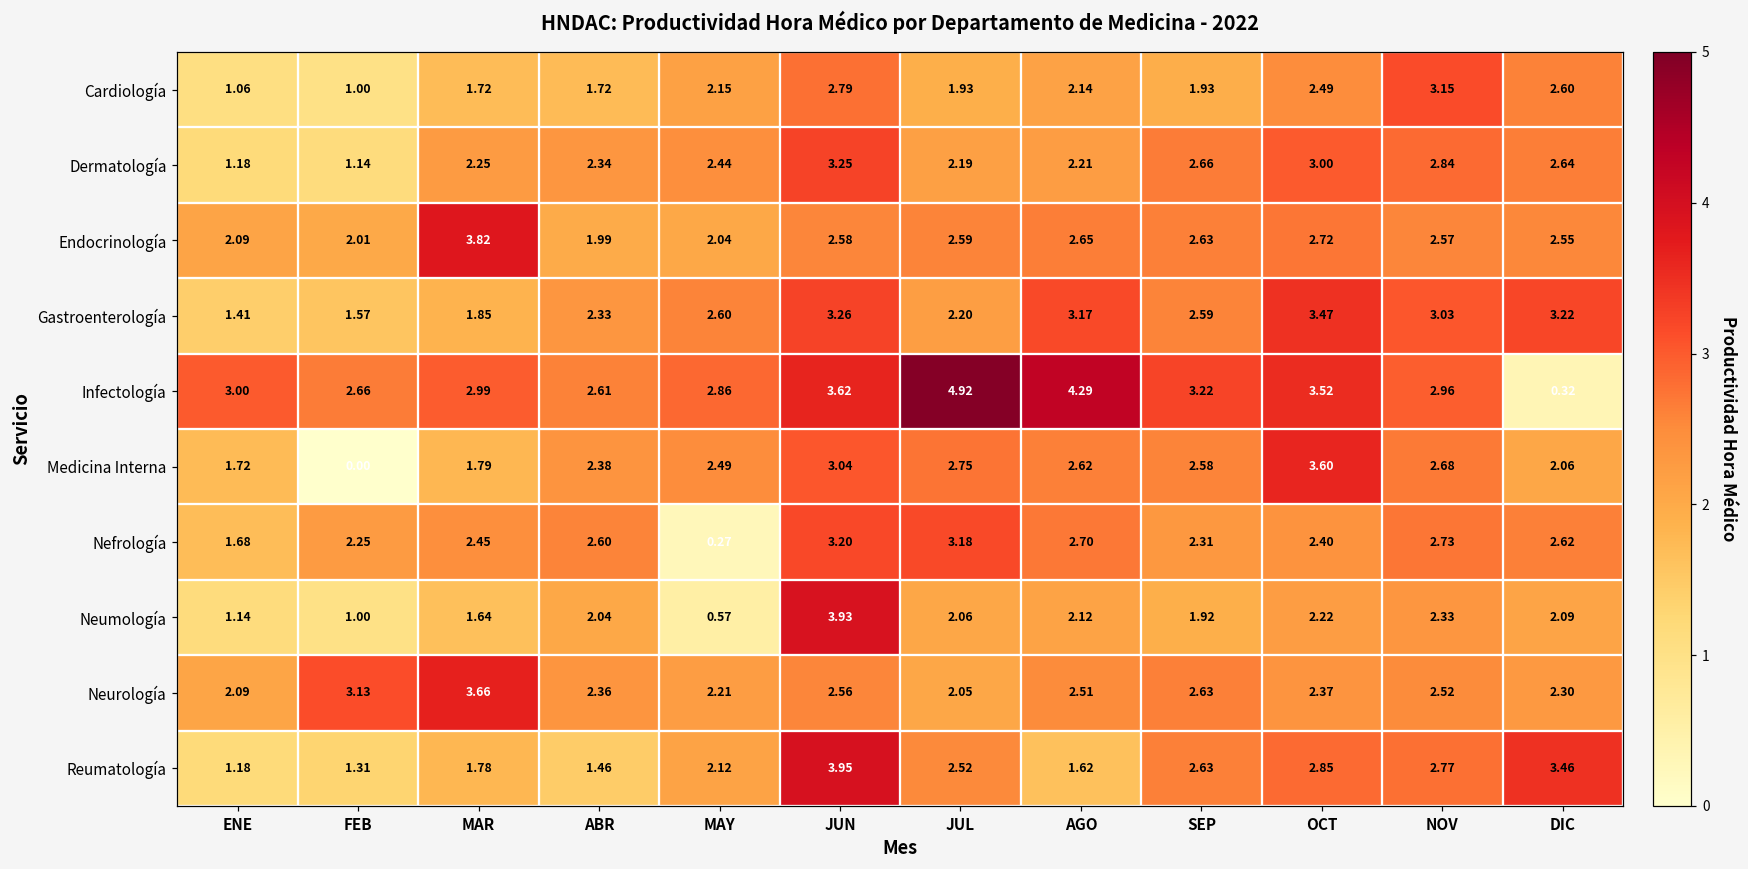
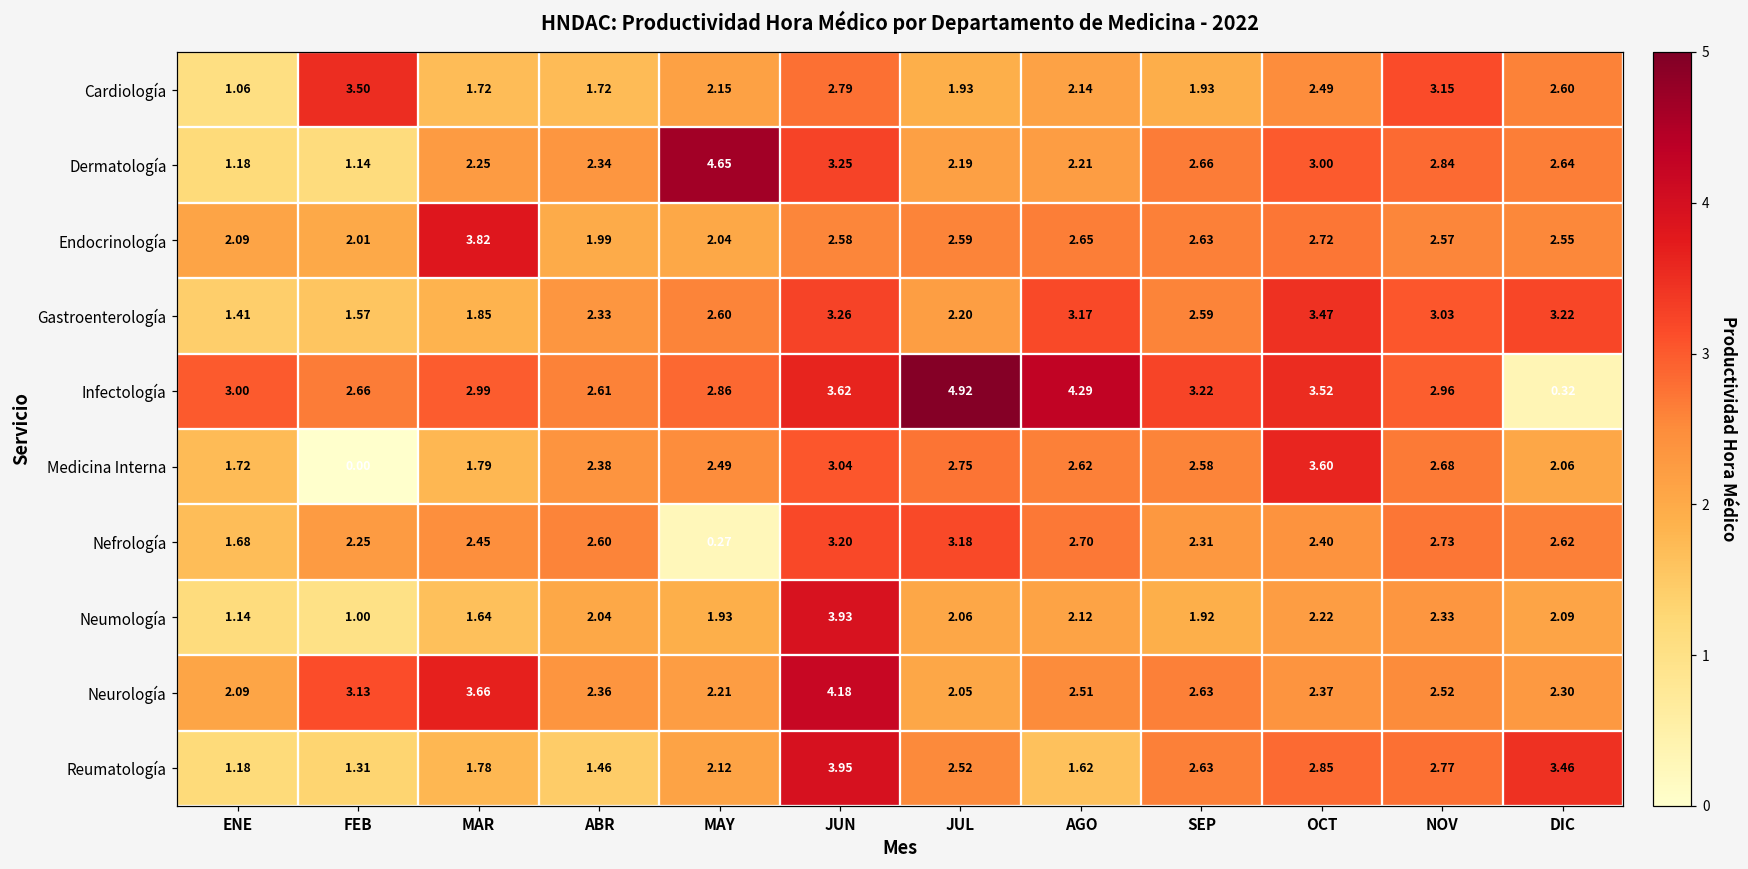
  {
    "Cardiología": {
      "ENE": 1.06,
-     "FEB": 1.00,
+     "FEB": 3.50,
      "MAR": 1.72,
      "ABR": 1.72,
      "MAY": 2.15,
      "JUN": 2.79,
      "JUL": 1.93,
      "AGO": 2.14,
      "SEP": 1.93,
      "OCT": 2.49,
      "NOV": 3.15,
      "DIC": 2.60
    },
    "Dermatología": {
      "ENE": 1.18,
      "FEB": 1.14,
      "MAR": 2.25,
      "ABR": 2.34,
-     "MAY": 2.44,
+     "MAY": 4.65,
      "JUN": 3.25,
      "JUL": 2.19,
      "AGO": 2.21,
      "SEP": 2.66,
      "OCT": 3.00,
      "NOV": 2.84,
      "DIC": 2.64
    },
    "Endocrinología": {
      "ENE": 2.09,
      "FEB": 2.01,
      "MAR": 3.82,
      "ABR": 1.99,
      "MAY": 2.04,
      "JUN": 2.58,
      "JUL": 2.59,
      "AGO": 2.65,
      "SEP": 2.63,
      "OCT": 2.72,
      "NOV": 2.57,
      "DIC": 2.55
    },
    "Gastroenterología": {
      "ENE": 1.41,
      "FEB": 1.57,
      "MAR": 1.85,
      "ABR": 2.33,
      "MAY": 2.60,
      "JUN": 3.26,
      "JUL": 2.20,
      "AGO": 3.17,
      "SEP": 2.59,
      "OCT": 3.47,
      "NOV": 3.03,
      "DIC": 3.22
    },
    "Infectología": {
      "ENE": 3.00,
      "FEB": 2.66,
      "MAR": 2.99,
      "ABR": 2.61,
      "MAY": 2.86,
      "JUN": 3.62,
      "JUL": 4.92,
      "AGO": 4.29,
      "SEP": 3.22,
      "OCT": 3.52,
      "NOV": 2.96,
      "DIC": 0.32
    },
    "Medicina Interna": {
      "ENE": 1.72,
      "FEB": 0.00,
      "MAR": 1.79,
      "ABR": 2.38,
      "MAY": 2.49,
      "JUN": 3.04,
      "JUL": 2.75,
      "AGO": 2.62,
      "SEP": 2.58,
      "OCT": 3.60,
      "NOV": 2.68,
      "DIC": 2.06
    },
    "Nefrología": {
      "ENE": 1.68,
      "FEB": 2.25,
      "MAR": 2.45,
      "ABR": 2.60,
      "MAY": 0.27,
      "JUN": 3.20,
      "JUL": 3.18,
      "AGO": 2.70,
      "SEP": 2.31,
      "OCT": 2.40,
      "NOV": 2.73,
      "DIC": 2.62
    },
    "Neumología": {
      "ENE": 1.14,
      "FEB": 1.00,
      "MAR": 1.64,
      "ABR": 2.04,
-     "MAY": 0.57,
+     "MAY": 1.93,
      "JUN": 3.93,
      "JUL": 2.06,
      "AGO": 2.12,
      "SEP": 1.92,
      "OCT": 2.22,
      "NOV": 2.33,
      "DIC": 2.09
    },
    "Neurología": {
      "ENE": 2.09,
      "FEB": 3.13,
      "MAR": 3.66,
      "ABR": 2.36,
      "MAY": 2.21,
-     "JUN": 2.56,
+     "JUN": 4.18,
      "JUL": 2.05,
      "AGO": 2.51,
      "SEP": 2.63,
      "OCT": 2.37,
      "NOV": 2.52,
      "DIC": 2.30
    },
    "Reumatología": {
      "ENE": 1.18,
      "FEB": 1.31,
      "MAR": 1.78,
      "ABR": 1.46,
      "MAY": 2.12,
      "JUN": 3.95,
      "JUL": 2.52,
      "AGO": 1.62,
      "SEP": 2.63,
      "OCT": 2.85,
      "NOV": 2.77,
      "DIC": 3.46
    }
  }
